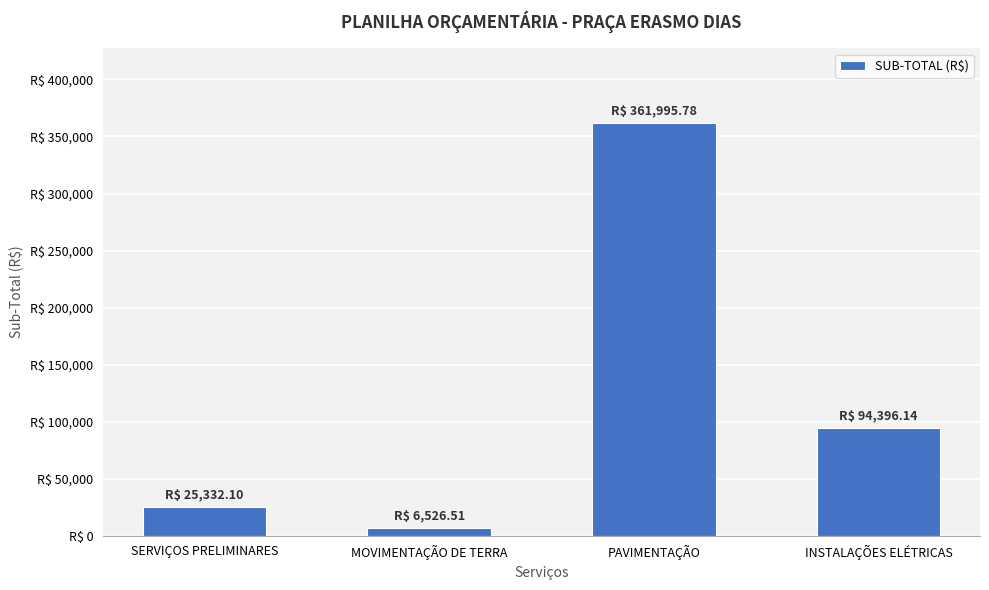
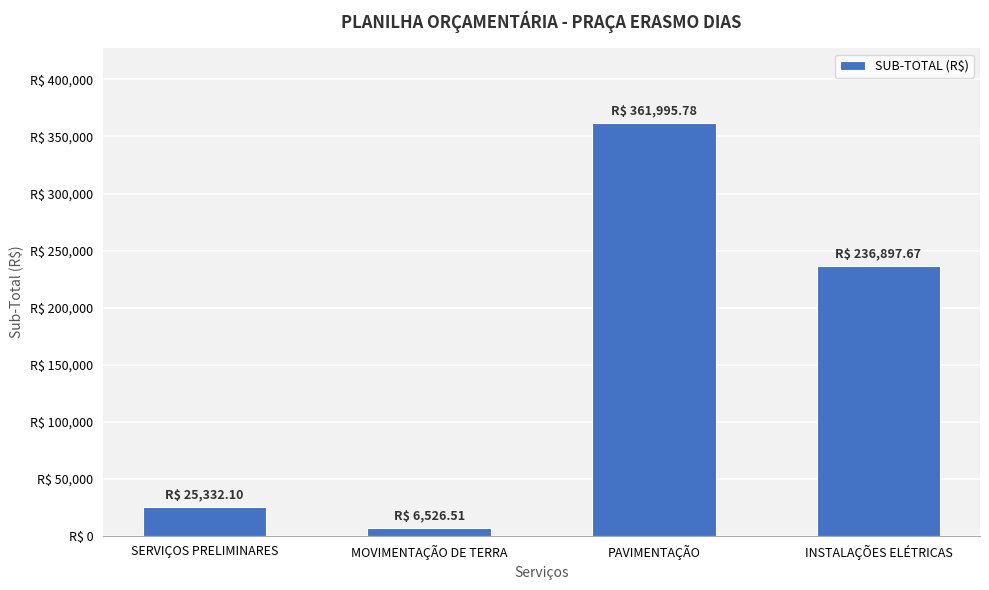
  {
    "SERVIÇOS PRELIMINARES": "25,332.10",
    "MOVIMENTAÇÃO DE TERRA": "6,526.51",
    "PAVIMENTAÇÃO": "361,995.78",
-   "INSTALAÇÕES ELÉTRICAS": "94,396.14"
+   "INSTALAÇÕES ELÉTRICAS": "236,897.67"
  }
